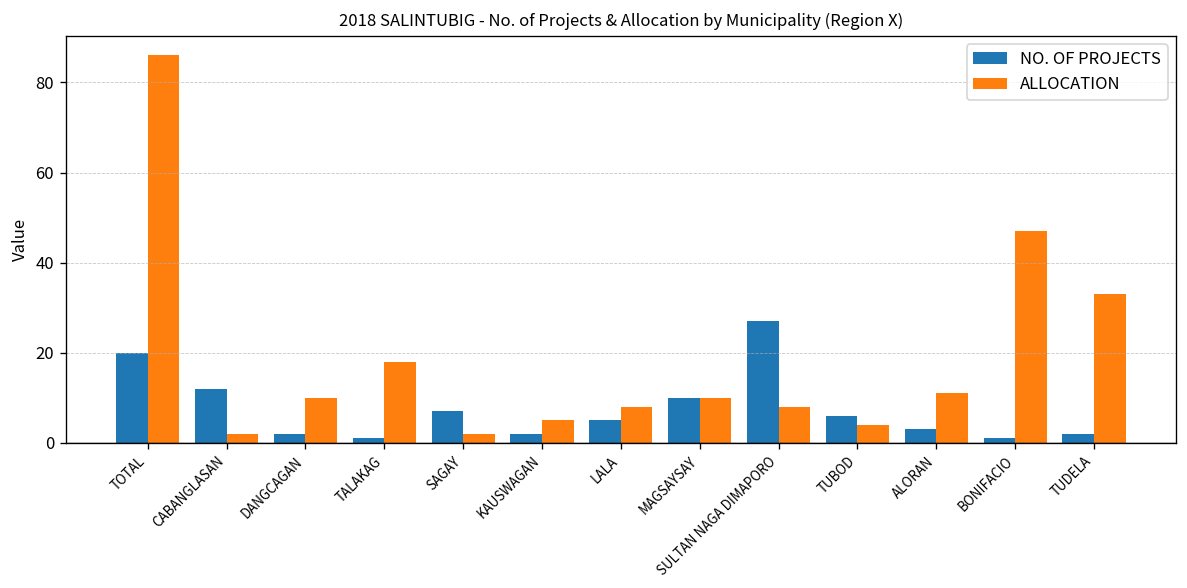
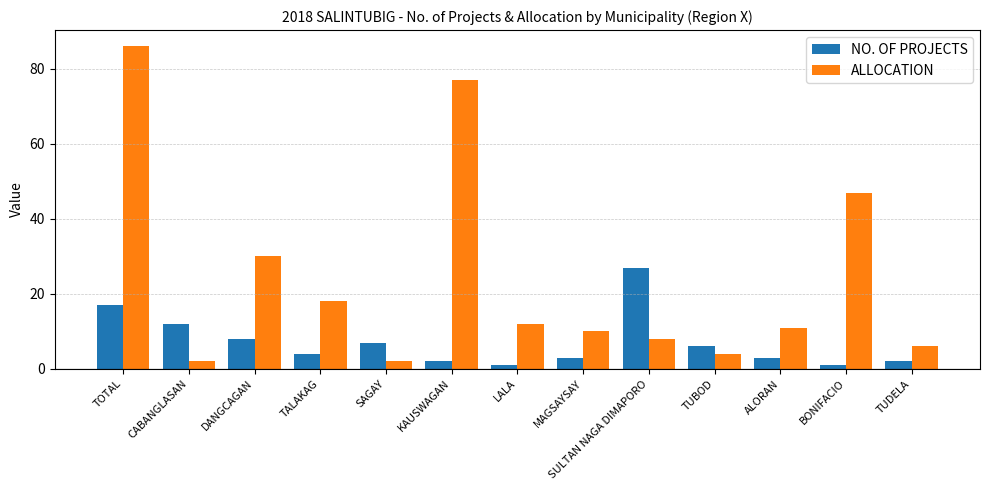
  {
    "NO. OF PROJECTS": {
-     "TOTAL": 20,
+     "TOTAL": 17,
      "CABANGLASAN": 12,
-     "DANGCAGAN": 2,
-     "TALAKAG": 1,
+     "DANGCAGAN": 8,
+     "TALAKAG": 4,
      "SAGAY": 7,
      "KAUSWAGAN": 2,
-     "LALA": 5,
-     "MAGSAYSAY": 10,
+     "LALA": 1,
+     "MAGSAYSAY": 3,
      "SULTAN NAGA DIMAPORO": 27,
      "TUBOD": 6,
      "ALORAN": 3,
      "BONIFACIO": 1,
      "TUDELA": 2
    },
    "ALLOCATION": {
      "TOTAL": 86,
      "CABANGLASAN": 2,
-     "DANGCAGAN": 10,
+     "DANGCAGAN": 30,
      "TALAKAG": 18,
      "SAGAY": 2,
-     "KAUSWAGAN": 5,
-     "LALA": 8,
+     "KAUSWAGAN": 77,
+     "LALA": 12,
      "MAGSAYSAY": 10,
      "SULTAN NAGA DIMAPORO": 8,
      "TUBOD": 4,
      "ALORAN": 11,
      "BONIFACIO": 47,
-     "TUDELA": 33
+     "TUDELA": 6
    }
  }
